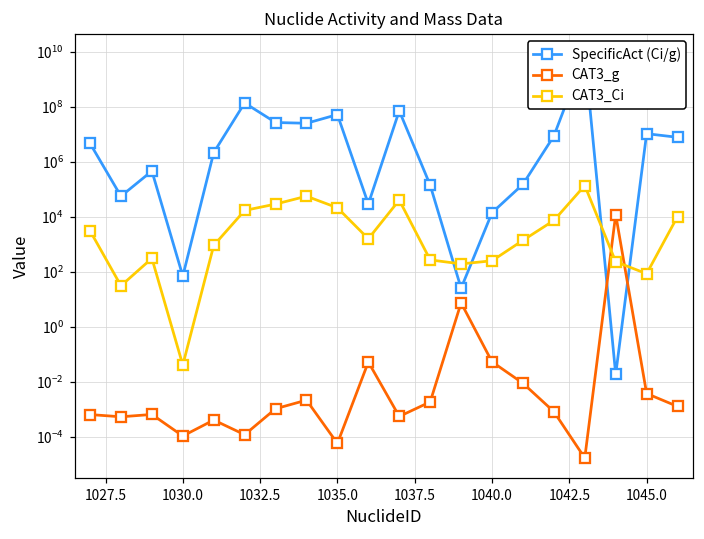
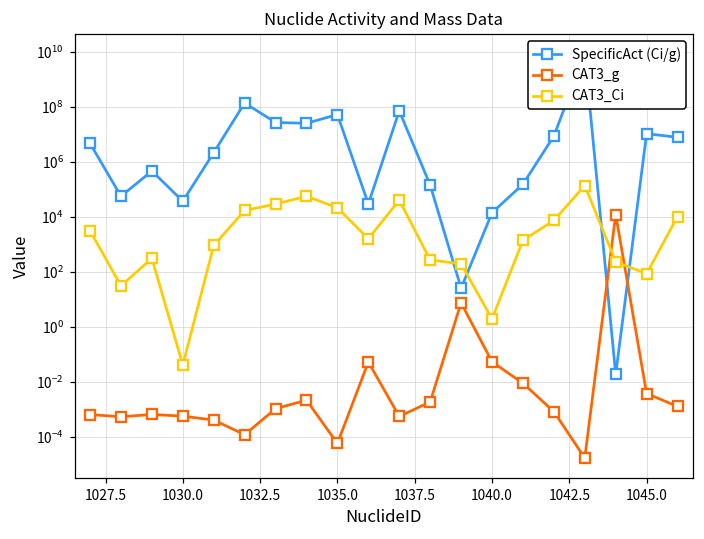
  {
    "SpecificAct (Ci/g)": {
-     "1030.0": 70,
+     "1030.0": 40000,
      "1035.0": 50000000,
      "1040.0": 10000,
      "1045.0": 10000000
    },
    "CAT3_g": {
-     "1030.0": 0.0001,
+     "1030.0": 0.0006,
      "1035.0": 0.00006,
      "1040.0": 0.06,
      "1045.0": 0.004
    },
    "CAT3_Ci": {
      "1030.0": 0.04,
      "1035.0": 20000,
-     "1040.0": 300,
+     "1040.0": 2,
      "1045.0": 90
    }
  }
